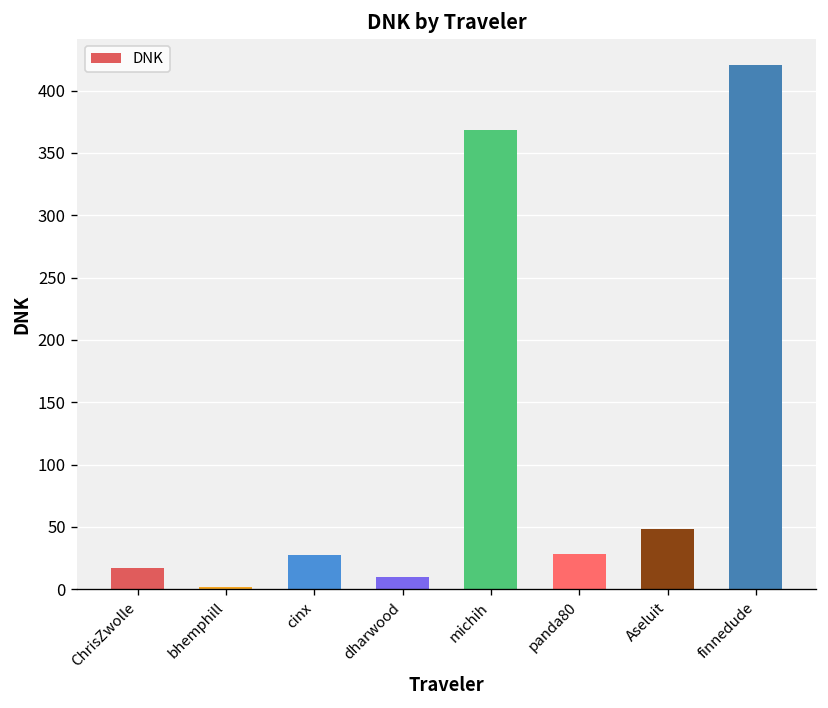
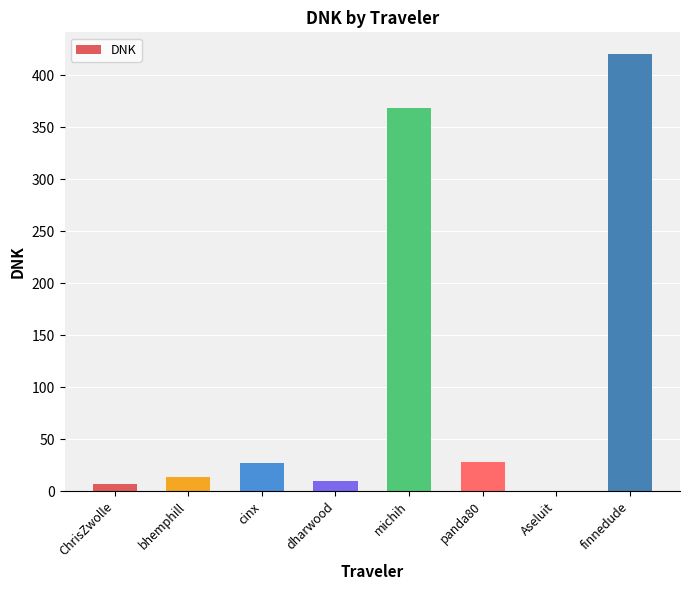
  {
-   "ChrisZwolle": 17,
-   "bhemphill": 2,
+   "ChrisZwolle": 7,
+   "bhemphill": 14,
    "cinx": 27,
    "dharwood": 10,
    "michih": 369,
    "panda80": 28,
-   "Aseluit": 48,
+   "Aseluit": 0,
    "finnedude": 421
  }
